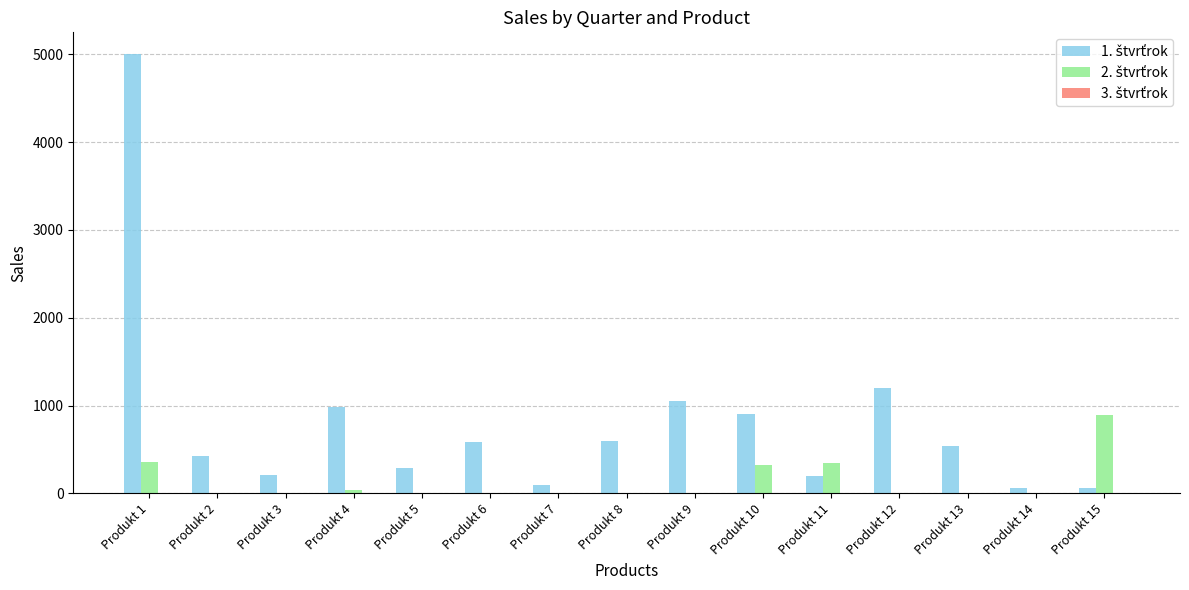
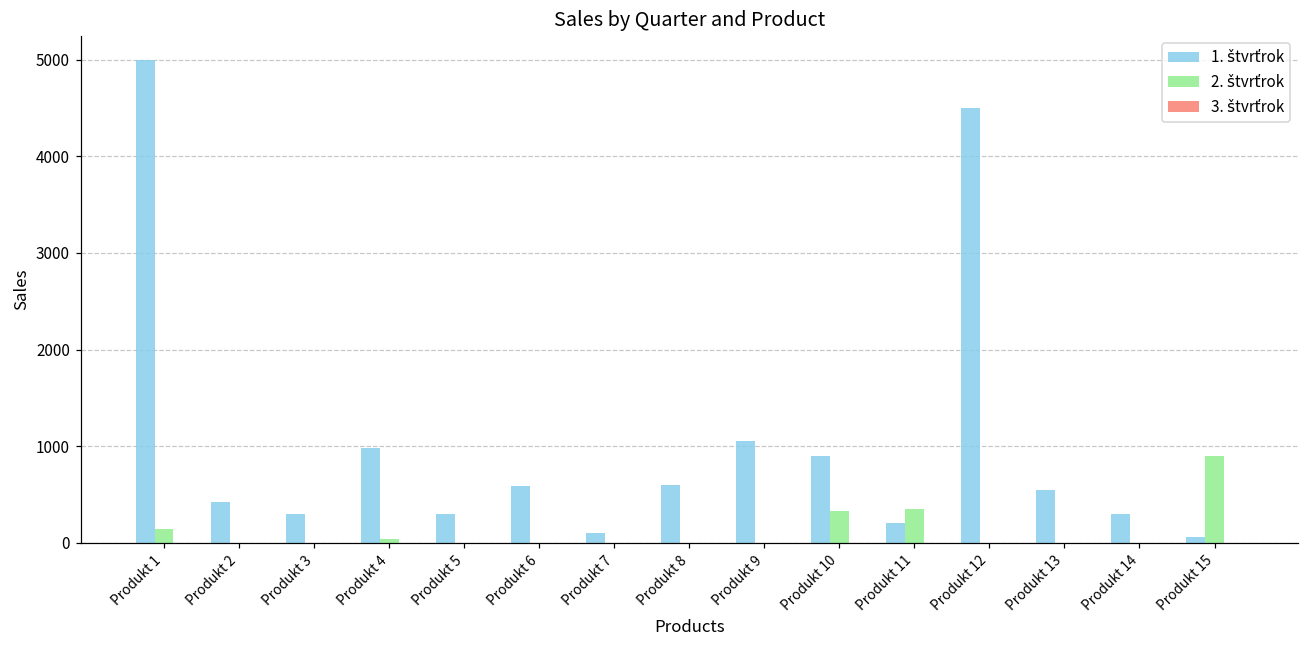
  {
    "1. štvrťrok": {
      "Produkt 1": 5000,
      "Produkt 2": 400,
-     "Produkt 3": 200,
+     "Produkt 3": 300,
      "Produkt 4": 1000,
      "Produkt 5": 300,
      "Produkt 6": 600,
      "Produkt 7": 100,
      "Produkt 8": 600,
      "Produkt 9": 1100,
      "Produkt 10": 900,
      "Produkt 11": 200,
-     "Produkt 12": 1200,
+     "Produkt 12": 4500,
      "Produkt 13": 500,
-     "Produkt 14": 100,
+     "Produkt 14": 300,
      "Produkt 15": 100
    },
    "2. štvrťrok": {
-     "Produkt 1": 400,
+     "Produkt 1": 100,
      "Produkt 2": 0,
      "Produkt 3": 0,
      "Produkt 4": 0,
      "Produkt 5": 0,
      "Produkt 6": 0,
      "Produkt 7": 0,
      "Produkt 8": 0,
      "Produkt 9": 0,
      "Produkt 10": 300,
      "Produkt 11": 300,
      "Produkt 12": 0,
      "Produkt 13": 0,
      "Produkt 14": 0,
      "Produkt 15": 900
    },
    "3. štvrťrok": {
      "Produkt 1": 0,
      "Produkt 2": 0,
      "Produkt 3": 0,
      "Produkt 4": 0,
      "Produkt 5": 0,
      "Produkt 6": 0,
      "Produkt 7": 0,
      "Produkt 8": 0,
      "Produkt 9": 0,
      "Produkt 10": 0,
      "Produkt 11": 0,
      "Produkt 12": 0,
      "Produkt 13": 0,
      "Produkt 14": 0,
      "Produkt 15": 0
    }
  }
